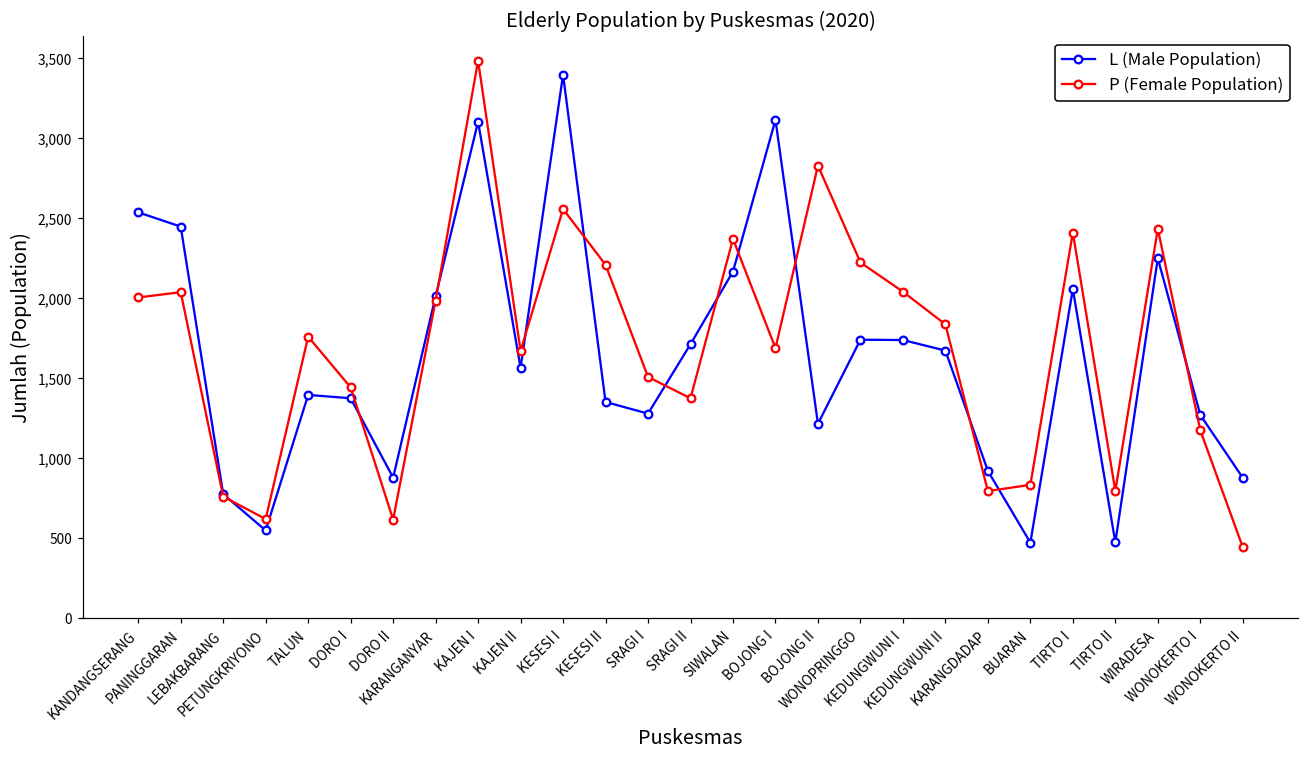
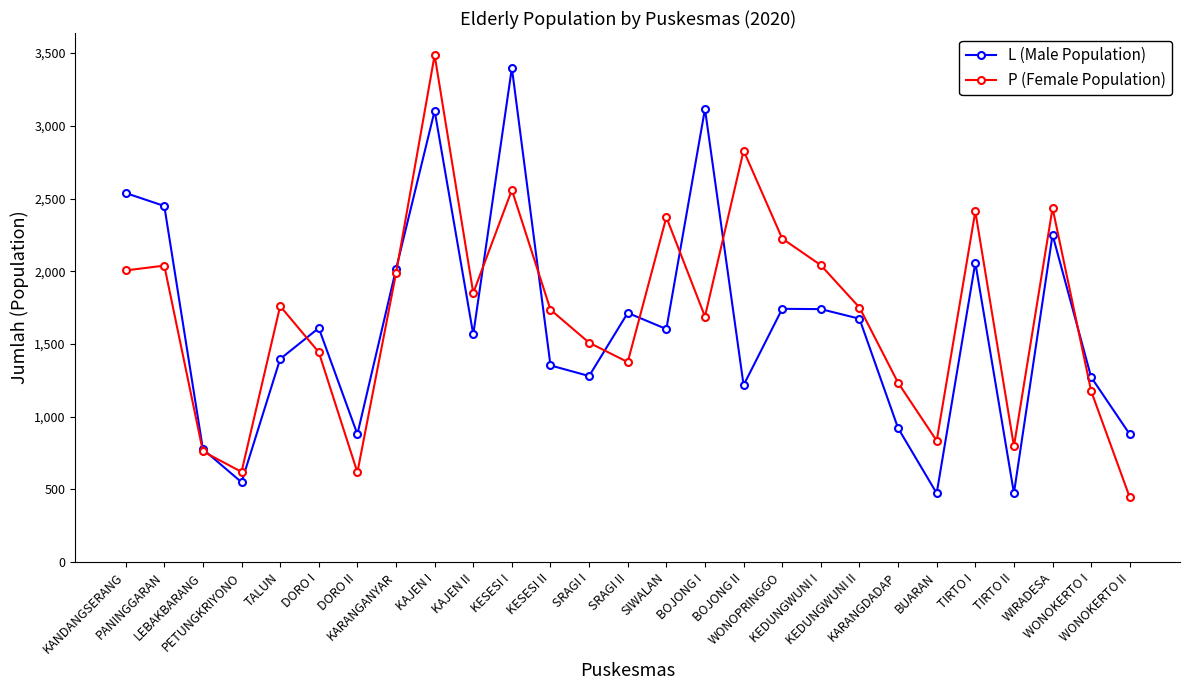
  {
    "L (Male Population)": {
      "KANDANGSERANG": "2,540",
      "PANINGGARAN": "2,450",
      "PETUNGKRIYONO": "550",
      "TALUN": "1,400",
-     "DORO I": "1,380",
+     "DORO I": "1,610",
      "DORO II": "880",
      "KARANGANYAR": "2,010",
      "KAJEN I": "3,100",
      "KAJEN II": "1,570",
      "KESESI I": "3,400",
      "KESESI II": "1,350",
      "SRAGI I": "1,280",
      "SRAGI II": "1,710",
-     "SIWALAN": "2,170",
+     "SIWALAN": "1,600",
      "BOJONG I": "3,120",
      "BOJONG II": "1,220",
      "WONOPRINGGO": "1,740",
      "KEDUNGWUNI I": "1,740",
      "KEDUNGWUNI II": "1,670",
      "KARANGDADAP": "920",
      "BUARAN": "470",
      "TIRTO I": "2,060",
      "TIRTO II": "480",
      "WIRADESA": "2,250",
      "WONOKERTO I": "1,270",
      "WONOKERTO II": "880"
    },
    "P (Female Population)": {
      "KANDANGSERANG": "2,010",
      "PANINGGARAN": "2,040",
      "PETUNGKRIYONO": "620",
      "TALUN": "1,760",
      "DORO I": "1,440",
      "DORO II": "620",
      "KARANGANYAR": "1,990",
      "KAJEN I": "3,490",
-     "KAJEN II": "1,670",
+     "KAJEN II": "1,850",
      "KESESI I": "2,560",
-     "KESESI II": "2,210",
+     "KESESI II": "1,740",
      "SRAGI I": "1,510",
      "SRAGI II": "1,380",
      "SIWALAN": "2,370",
      "BOJONG I": "1,690",
      "BOJONG II": "2,830",
      "WONOPRINGGO": "2,230",
      "KEDUNGWUNI I": "2,040",
-     "KEDUNGWUNI II": "1,840",
-     "KARANGDADAP": "800",
+     "KEDUNGWUNI II": "1,750",
+     "KARANGDADAP": "1,230",
      "BUARAN": "840",
      "TIRTO I": "2,410",
      "TIRTO II": "800",
      "WIRADESA": "2,440",
      "WONOKERTO I": "1,180",
      "WONOKERTO II": "450"
    }
  }
